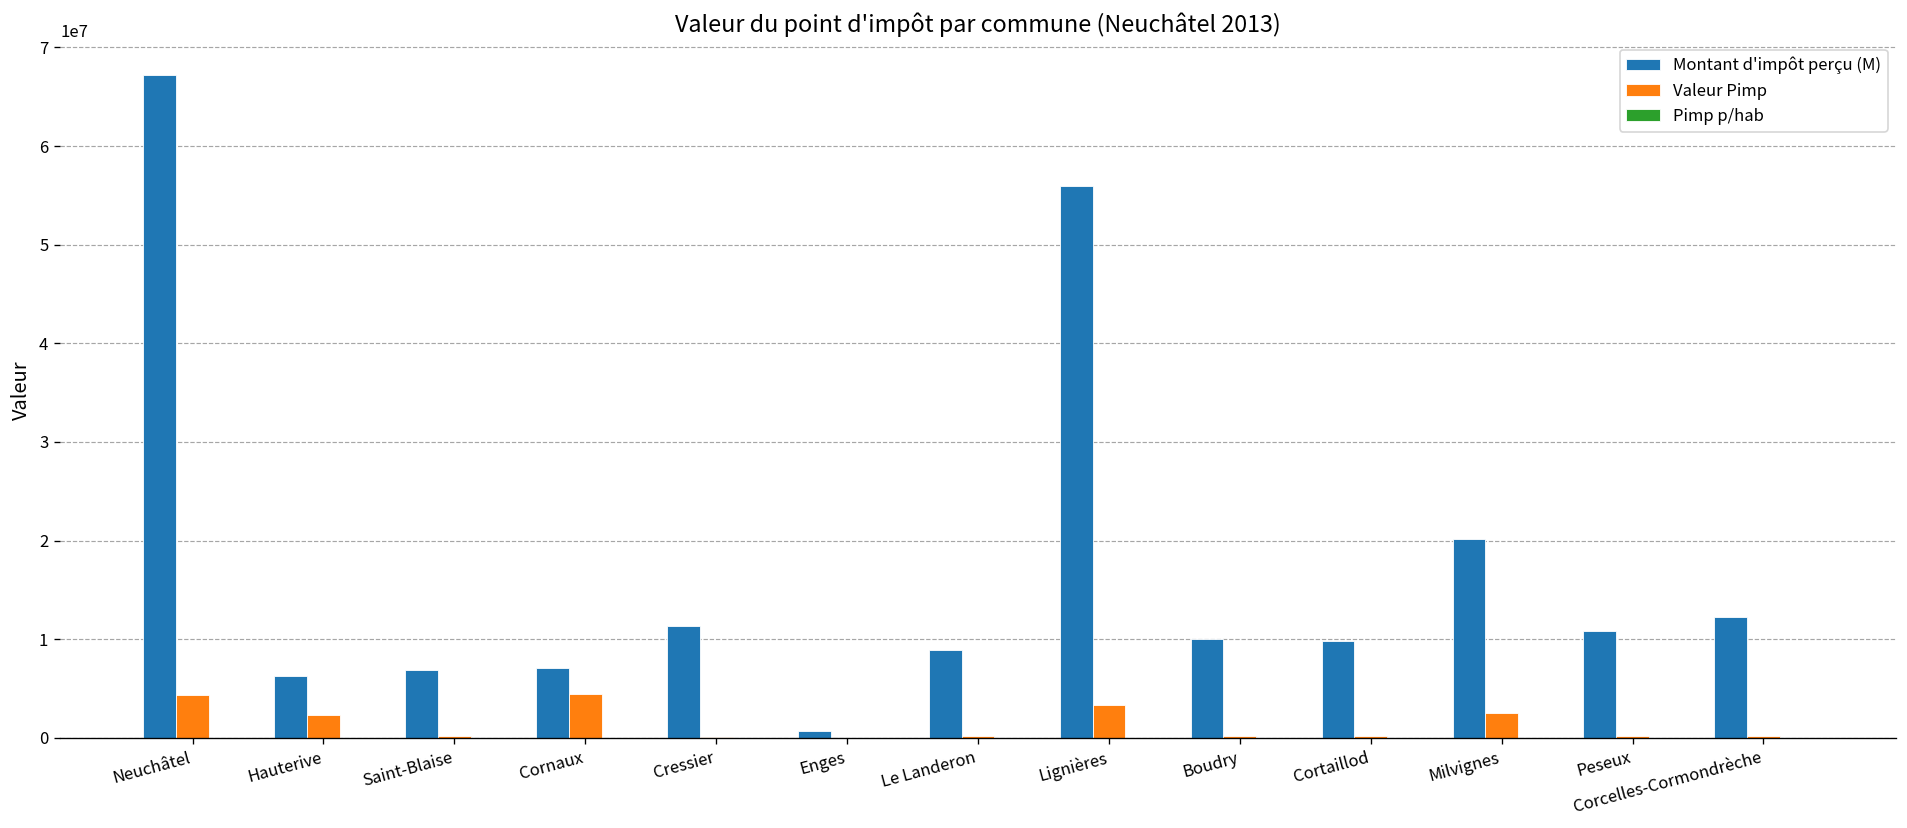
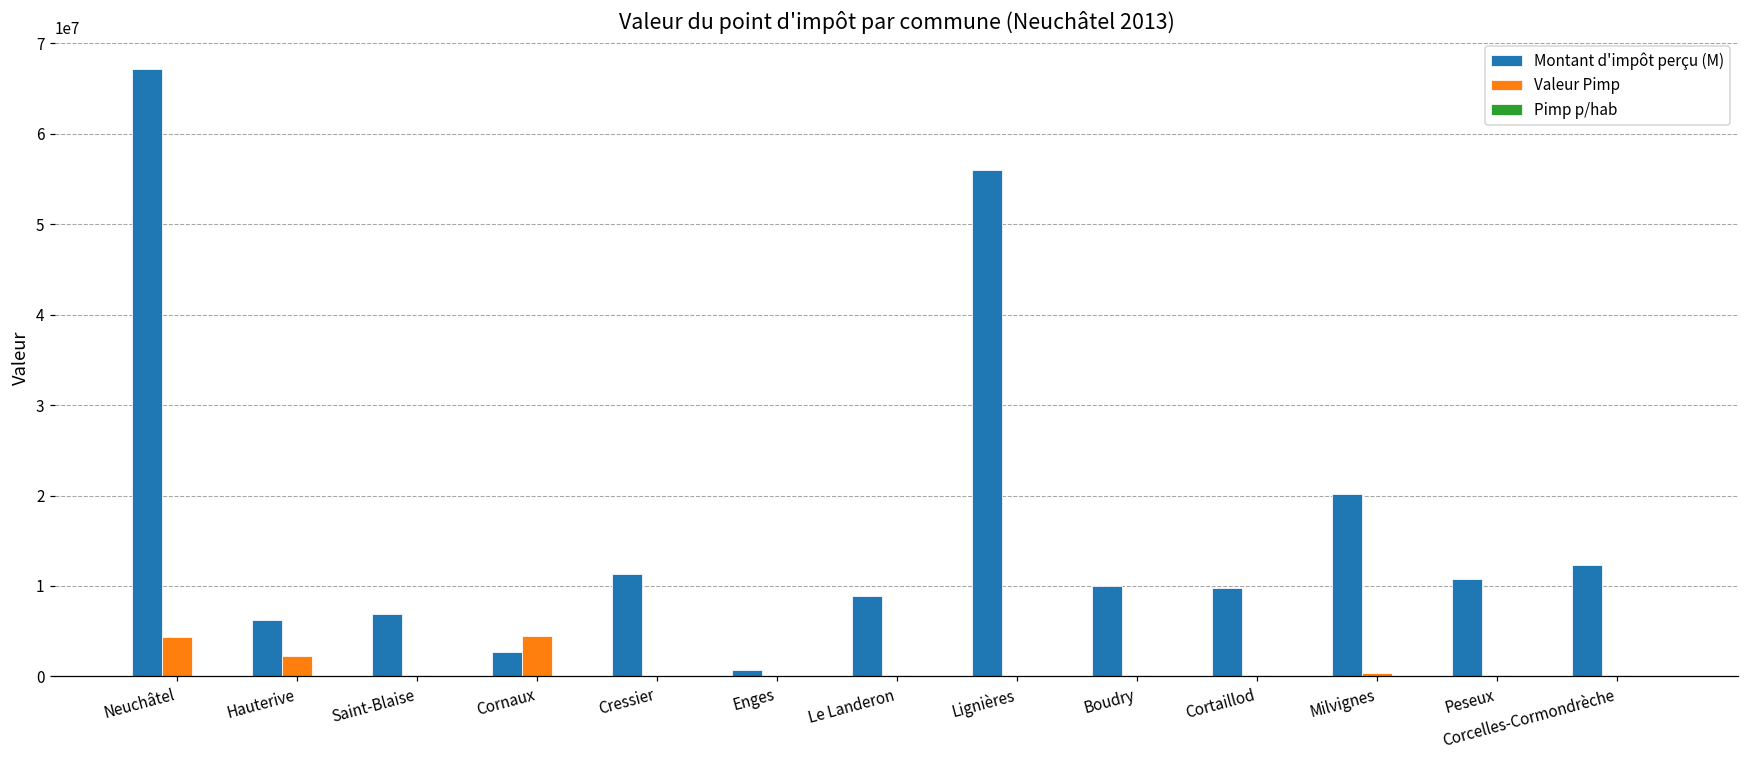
  {
    "Montant d'impôt perçu (M)": {
      "Neuchâtel": 67000000,
      "Hauterive": 6000000,
      "Saint-Blaise": 7000000,
-     "Cornaux": 7000000,
+     "Cornaux": 3000000,
      "Cressier": 11000000,
      "Enges": 1000000,
      "Le Landeron": 9000000,
      "Lignières": 56000000,
      "Boudry": 10000000,
      "Cortaillod": 10000000,
      "Milvignes": 20000000,
      "Peseux": 11000000,
      "Corcelles-Cormondrèche": 12000000
    },
    "Valeur Pimp": {
      "Neuchâtel": 4000000,
      "Hauterive": 2000000,
      "Cornaux": 4000000,
-     "Lignières": 3000000,
-     "Milvignes": 3000000
+     "Lignières": 0,
+     "Milvignes": 0
    }
  }
